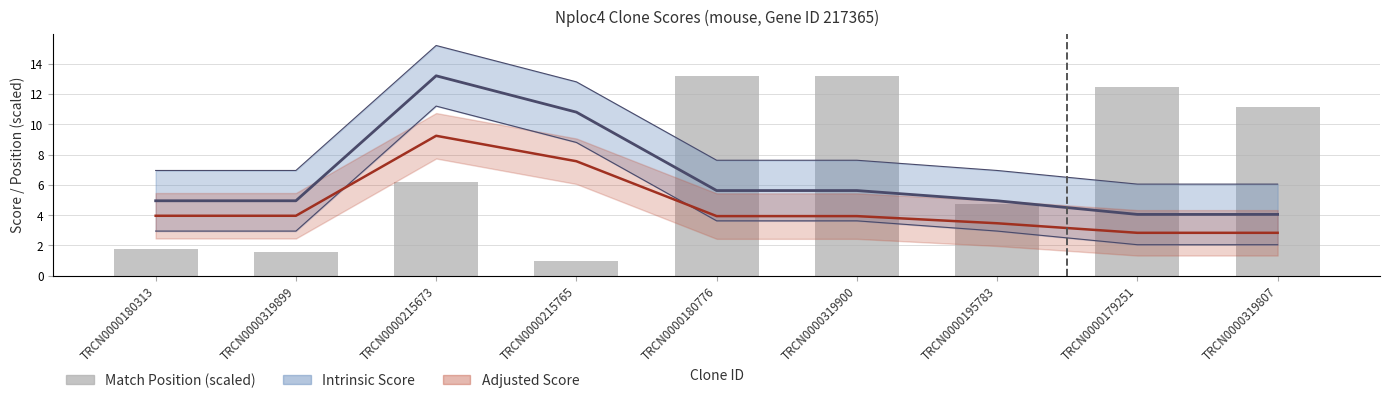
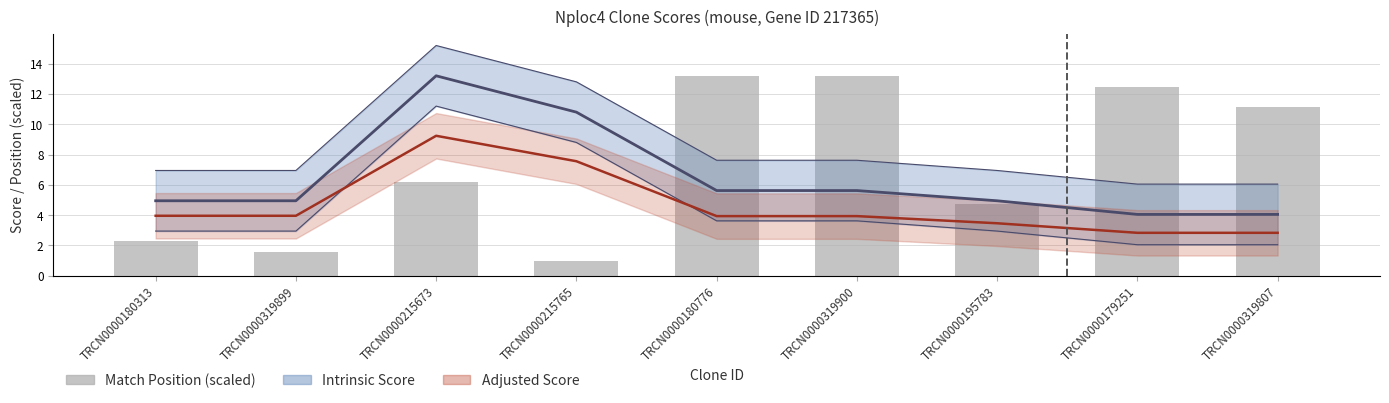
  {
    "Match Position (scaled)": {
-     "TRCN0000180313": 1.8,
+     "TRCN0000180313": 2.3,
      "TRCN0000319899": 1.6,
      "TRCN0000215673": 6.2,
      "TRCN0000215765": 1.0,
      "TRCN0000180776": 13.2,
      "TRCN0000319900": 13.2,
      "TRCN0000195783": 4.8,
      "TRCN0000179251": 12.5,
      "TRCN0000319807": 11.1
    },
    "Intrinsic Score": {
      "TRCN0000180313": 7.0,
      "TRCN0000319899": 7.0,
      "TRCN0000215673": 15.2,
      "TRCN0000215765": 12.8,
      "TRCN0000180776": 7.6,
      "TRCN0000319900": 7.6,
      "TRCN0000195783": 7.0,
      "TRCN0000179251": 6.1,
      "TRCN0000319807": 6.1
    }
  }
